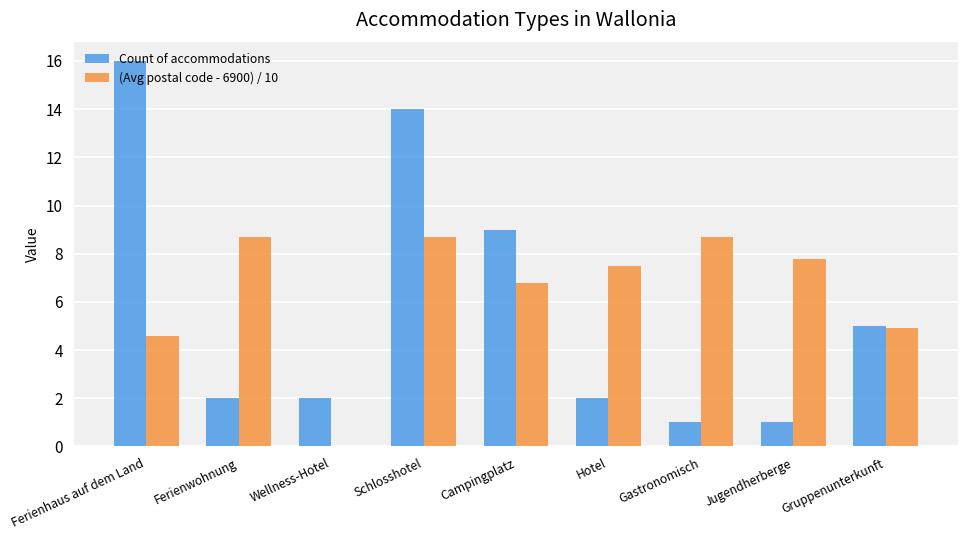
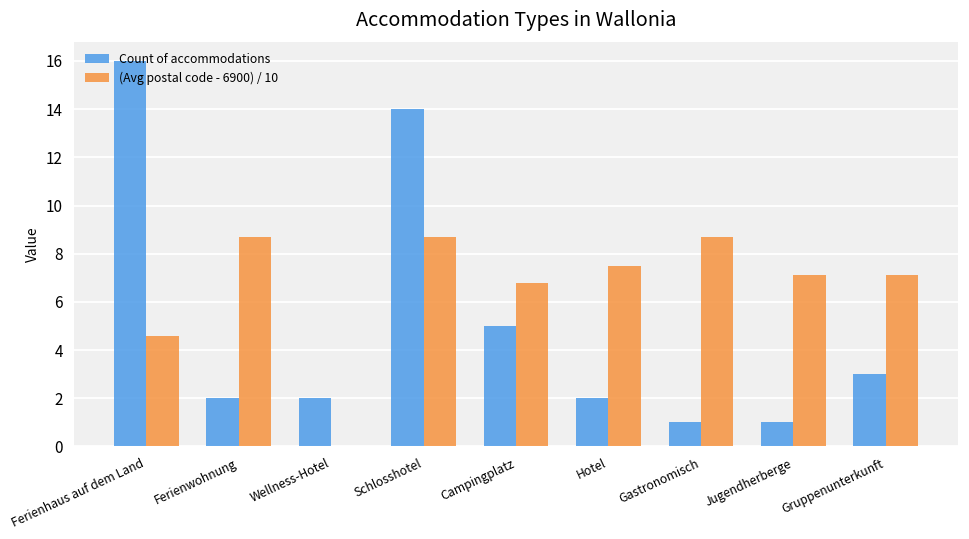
  {
    "Count of accommodations": {
      "Ferienhaus auf dem Land": 16,
      "Ferienwohnung": 2,
      "Wellness-Hotel": 2,
      "Schlosshotel": 14,
-     "Campingplatz": 9,
+     "Campingplatz": 5,
      "Hotel": 2,
      "Gastronomisch": 1,
      "Jugendherberge": 1,
-     "Gruppenunterkunft": 5
+     "Gruppenunterkunft": 3
    },
    "(Avg postal code - 6900) / 10": {
      "Ferienhaus auf dem Land": 4.6,
      "Ferienwohnung": 8.7,
      "Wellness-Hotel": 0.0,
      "Schlosshotel": 8.7,
      "Campingplatz": 6.8,
      "Hotel": 7.5,
      "Gastronomisch": 8.7,
-     "Jugendherberge": 7.8,
-     "Gruppenunterkunft": 4.9
+     "Jugendherberge": 7.1,
+     "Gruppenunterkunft": 7.1
    }
  }
